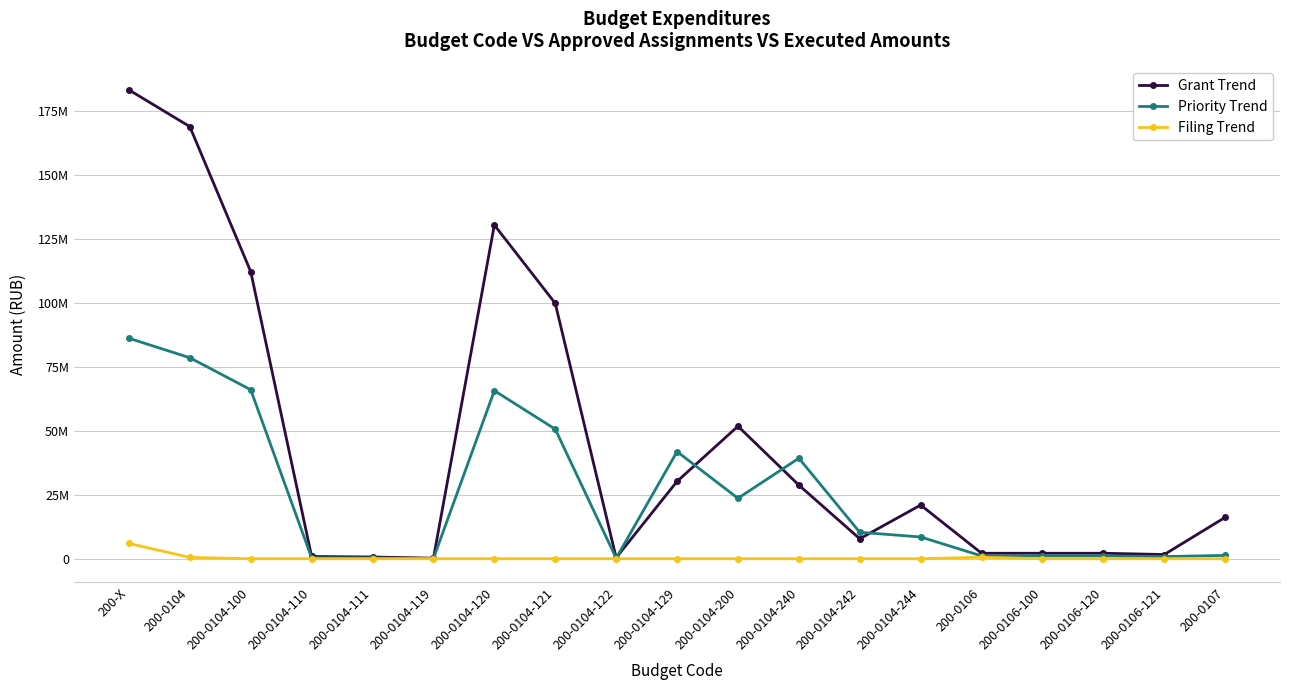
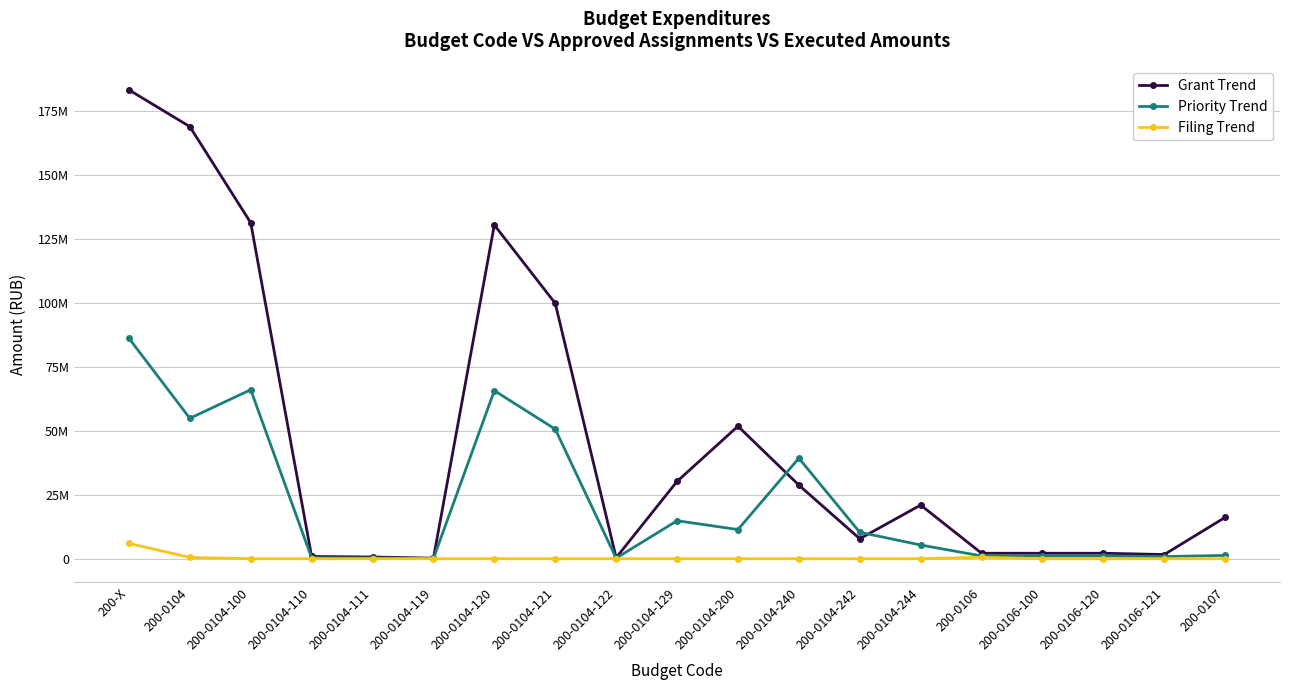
  {
    "Grant Trend": {
      "200-X": 183000000,
      "200-0104": 169000000,
-     "200-0104-100": 112000000,
+     "200-0104-100": 131000000,
      "200-0104-120": 131000000,
      "200-0104-121": 100000000,
      "200-0104-129": 30000000,
      "200-0104-200": 52000000,
      "200-0104-240": 29000000,
      "200-0104-242": 8000000,
      "200-0104-244": 21000000,
      "200-0106": 2000000,
      "200-0106-100": 2000000,
      "200-0106-120": 2000000,
      "200-0107": 16000000
    },
    "Priority Trend": {
      "200-X": 86000000,
-     "200-0104": 79000000,
+     "200-0104": 55000000,
      "200-0104-100": 66000000,
      "200-0104-120": 66000000,
      "200-0104-121": 51000000,
-     "200-0104-129": 42000000,
-     "200-0104-200": 24000000,
+     "200-0104-129": 15000000,
+     "200-0104-200": 11000000,
      "200-0104-240": 39000000,
      "200-0104-242": 10000000,
-     "200-0104-244": 8000000,
+     "200-0104-244": 5000000,
      "200-0106-100": 1000000,
      "200-0106-120": 1000000,
      "200-0107": 1000000
    },
    "Filing Trend": {
      "200-X": 6000000,
      "200-0104": 0,
      "200-0104-100": 0,
      "200-0104-120": 0,
      "200-0104-121": 0,
      "200-0104-129": 0,
      "200-0104-200": 0,
      "200-0104-240": 0,
      "200-0104-242": 0,
      "200-0104-244": 0,
      "200-0106-100": 0,
      "200-0106-120": 0,
      "200-0107": 0
    }
  }
